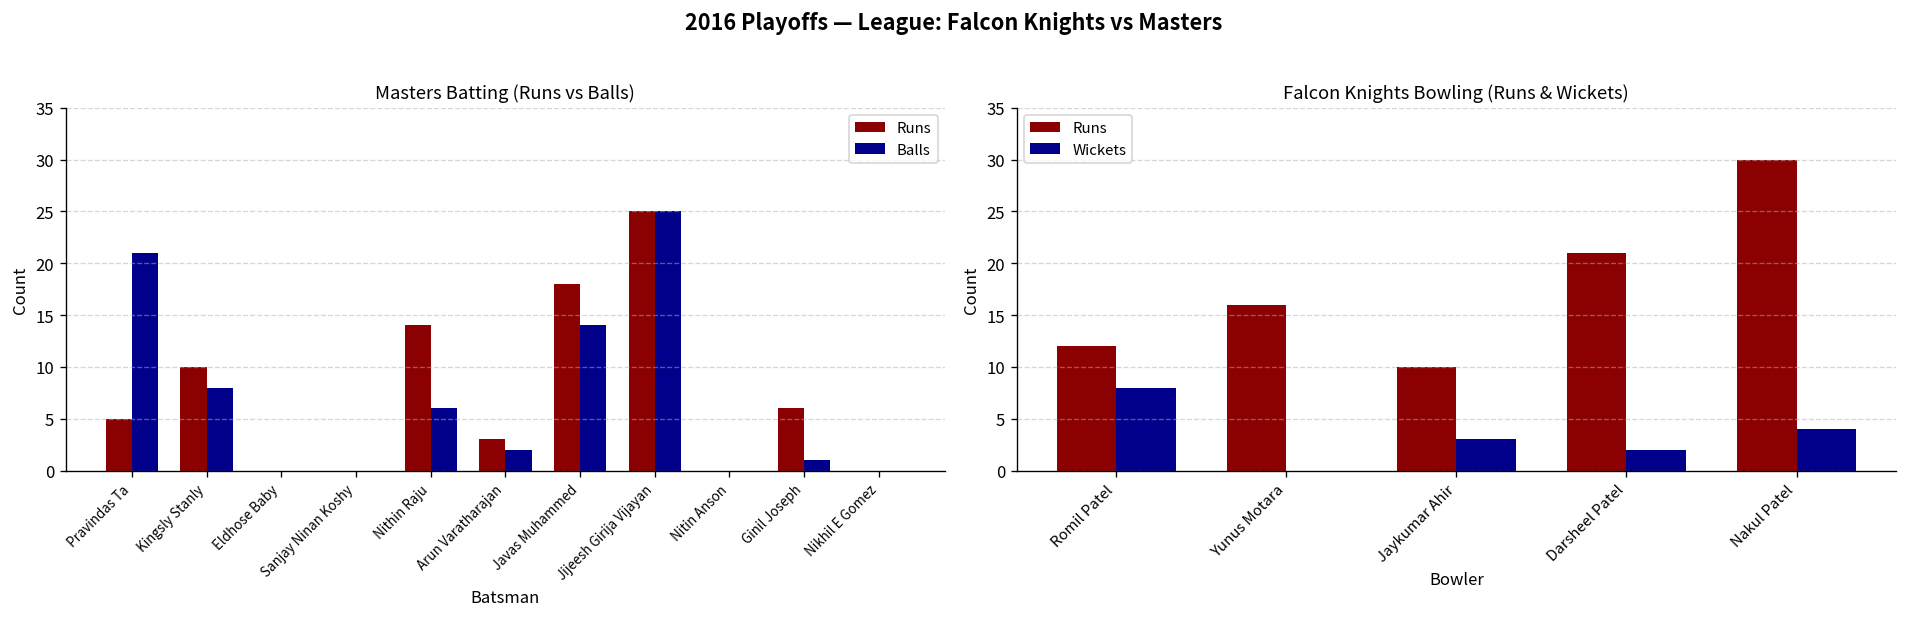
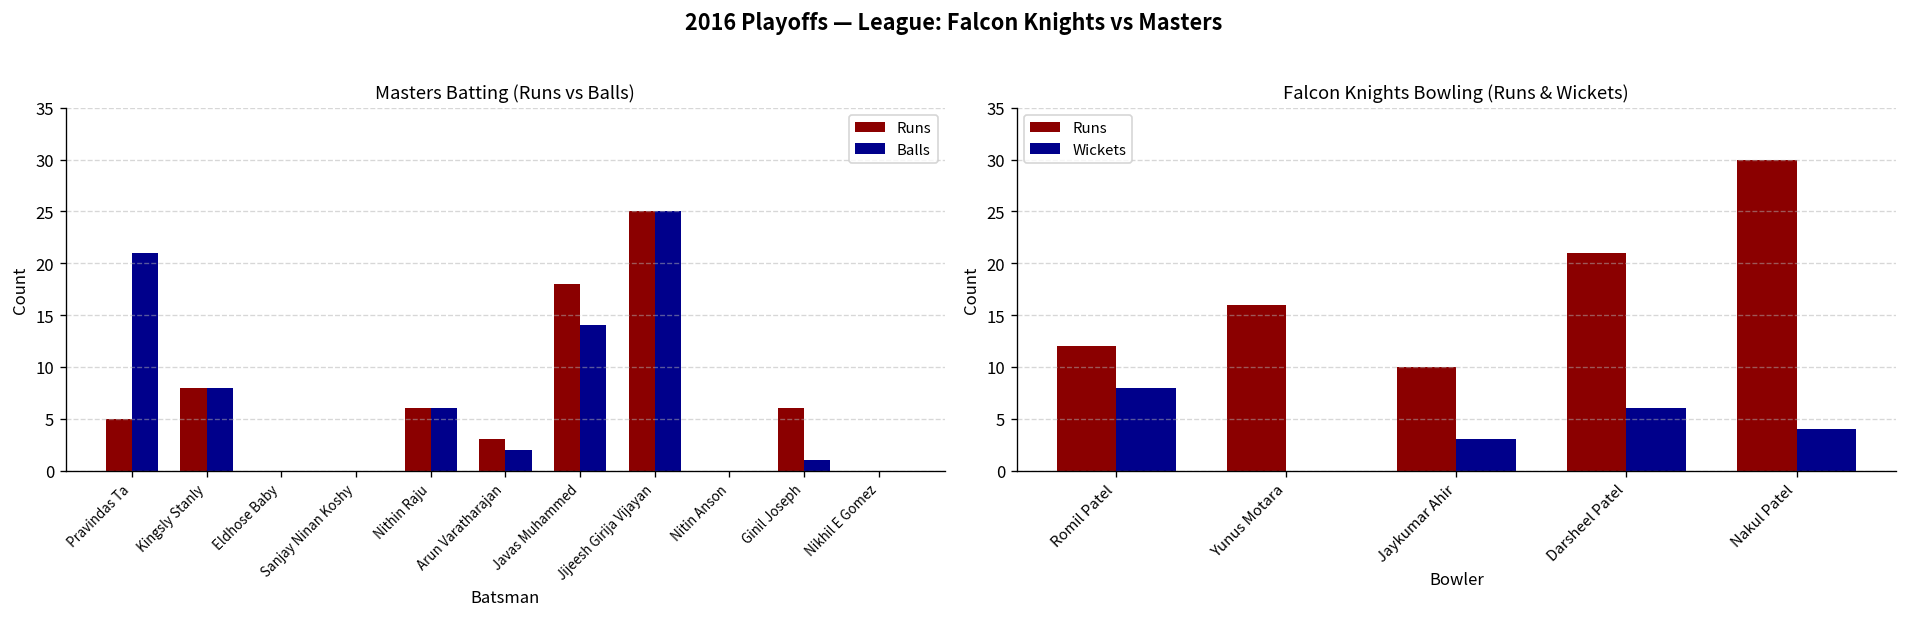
  {
    "Masters Batting (Runs vs Balls)": {
      "Runs": {
        "Pravindas Ta": 5,
-       "Kingsly Stanly": 10,
+       "Kingsly Stanly": 8,
        "Eldhose Baby": 0,
        "Sanjay Ninan Koshy": 0,
-       "Nithin Raju": 14,
+       "Nithin Raju": 6,
        "Arun Varatharajan": 3,
        "Javas Muhammed": 18,
        "Jijeesh Girija Vijayan": 25,
        "Nitin Anson": 0,
        "Ginil Joseph": 6,
        "Nikhil E Gomez": 0
      },
      "Balls": {
        "Pravindas Ta": 21,
        "Kingsly Stanly": 8,
        "Eldhose Baby": 0,
        "Sanjay Ninan Koshy": 0,
        "Nithin Raju": 6,
        "Arun Varatharajan": 2,
        "Javas Muhammed": 14,
        "Jijeesh Girija Vijayan": 25,
        "Nitin Anson": 0,
        "Ginil Joseph": 1,
        "Nikhil E Gomez": 0
      }
    },
    "Falcon Knights Bowling (Runs & Wickets)": {
      "Runs": {
        "Romil Patel": 12,
        "Yunus Motara": 16,
        "Jaykumar Ahir": 10,
        "Darsheel Patel": 21,
        "Nakul Patel": 30
      },
      "Wickets": {
        "Romil Patel": 8,
        "Yunus Motara": 0,
        "Jaykumar Ahir": 3,
-       "Darsheel Patel": 2,
+       "Darsheel Patel": 6,
        "Nakul Patel": 4
      }
    }
  }
